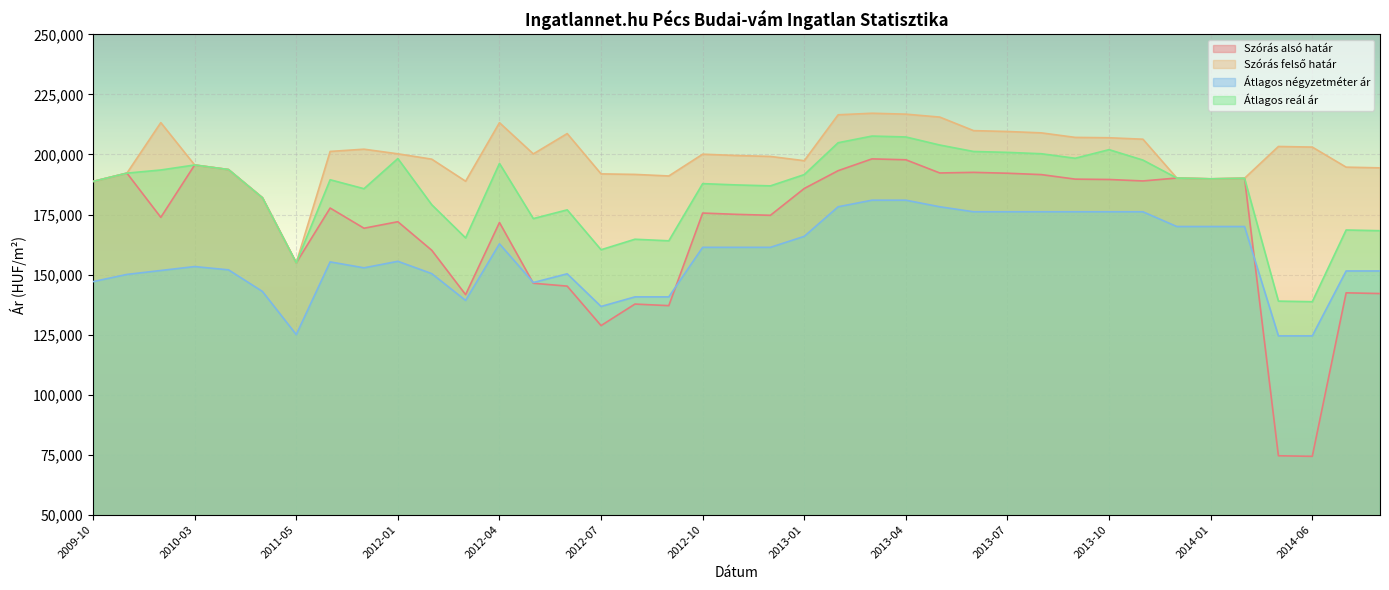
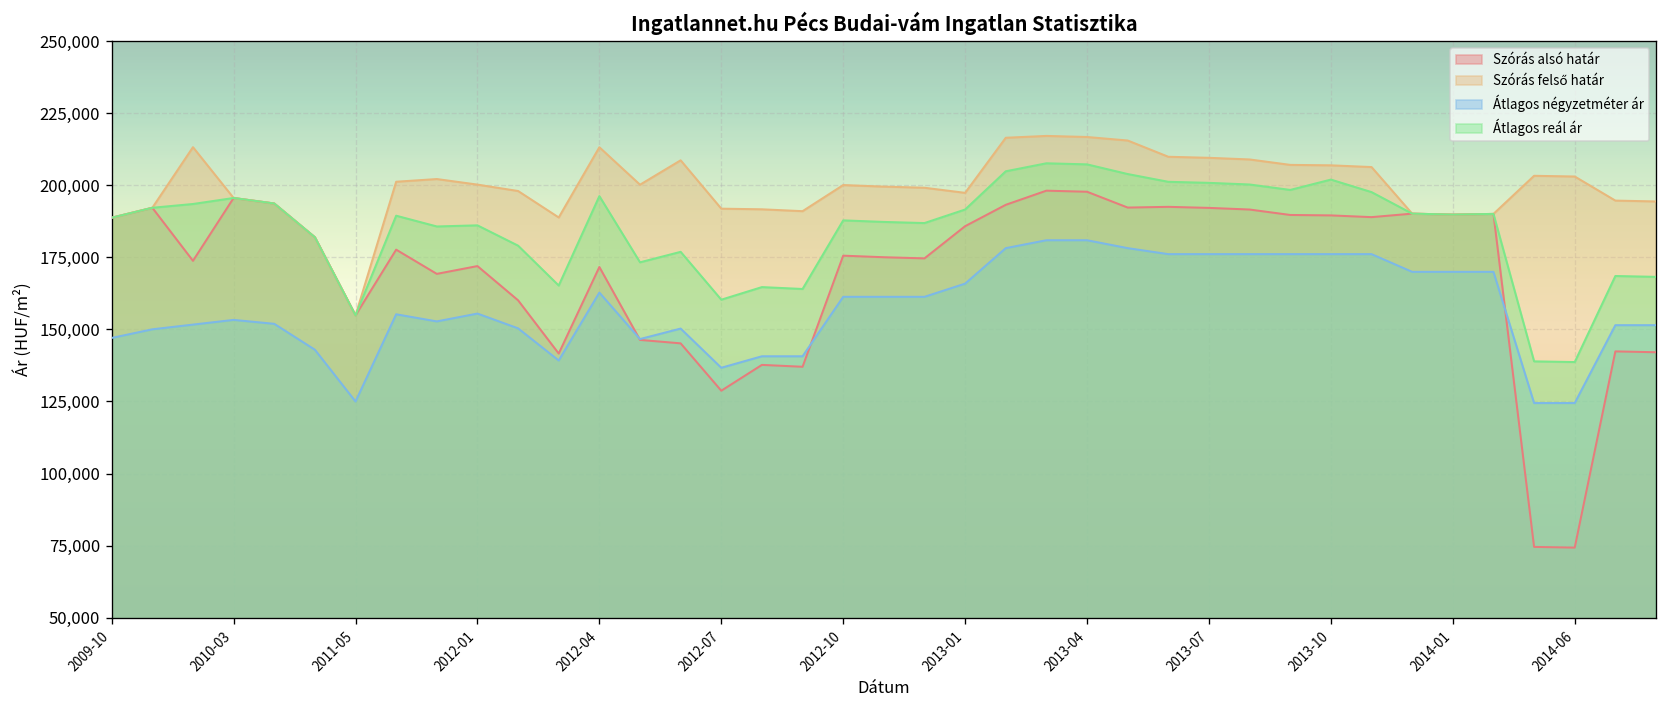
  {
    "Átlagos négyzetméter ár": {
      "2009-10": "147,000",
      "2010-03": "153,000",
      "2011-05": "125,000",
      "2012-01": "156,000",
      "2012-04": "163,000",
      "2012-07": "137,000",
      "2012-10": "161,000",
      "2013-01": "166,000",
      "2013-04": "181,000",
      "2013-07": "176,000",
      "2013-10": "176,000",
      "2014-01": "170,000",
      "2014-06": "124,000"
    },
    "Átlagos reál ár": {
-     "2012-01": "198,000",
+     "2012-01": "186,000",
      "2012-04": "196,000",
      "2012-07": "160,000",
      "2012-10": "188,000",
      "2013-01": "192,000",
      "2013-04": "207,000",
      "2013-07": "201,000",
      "2013-10": "202,000",
      "2014-06": "139,000"
    }
  }
